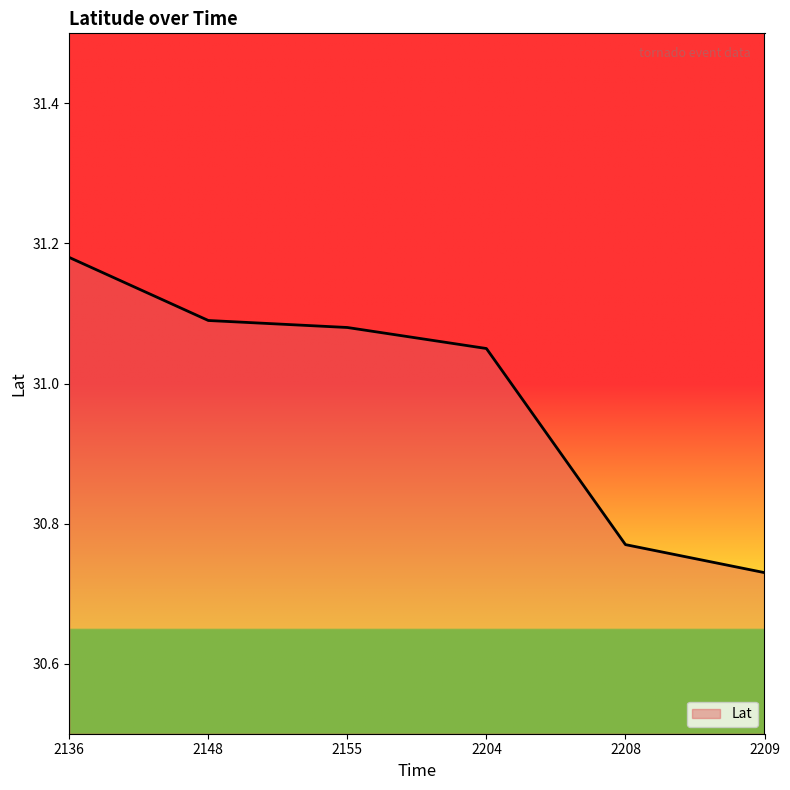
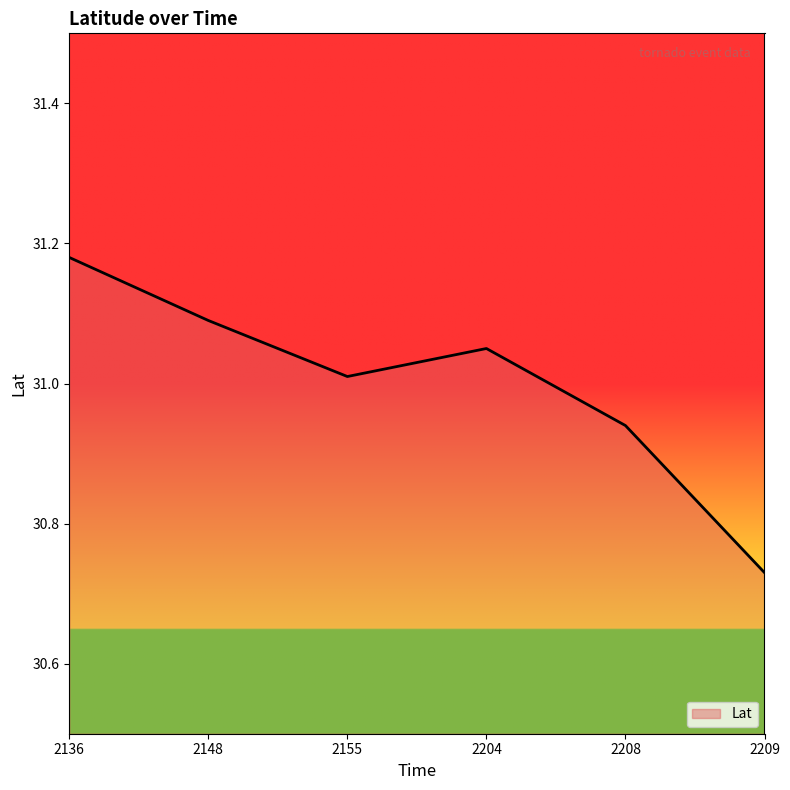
  {
    "2136": 31.18,
    "2148": 31.09,
-   "2155": 31.08,
+   "2155": 31.01,
    "2204": 31.05,
-   "2208": 30.77,
+   "2208": 30.94,
    "2209": 30.73
  }
